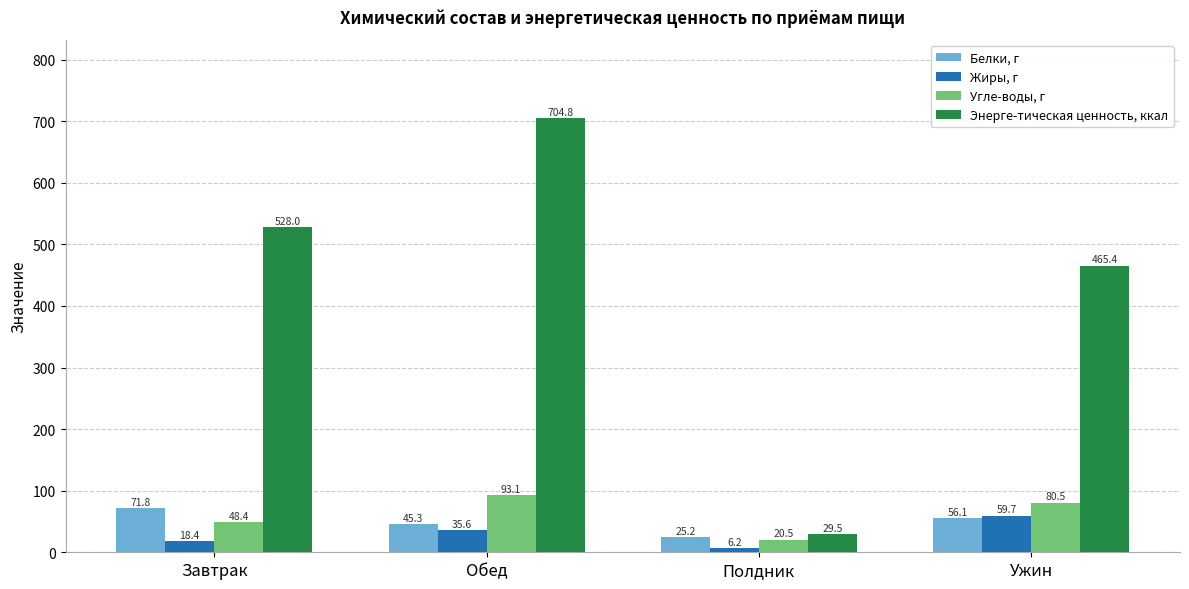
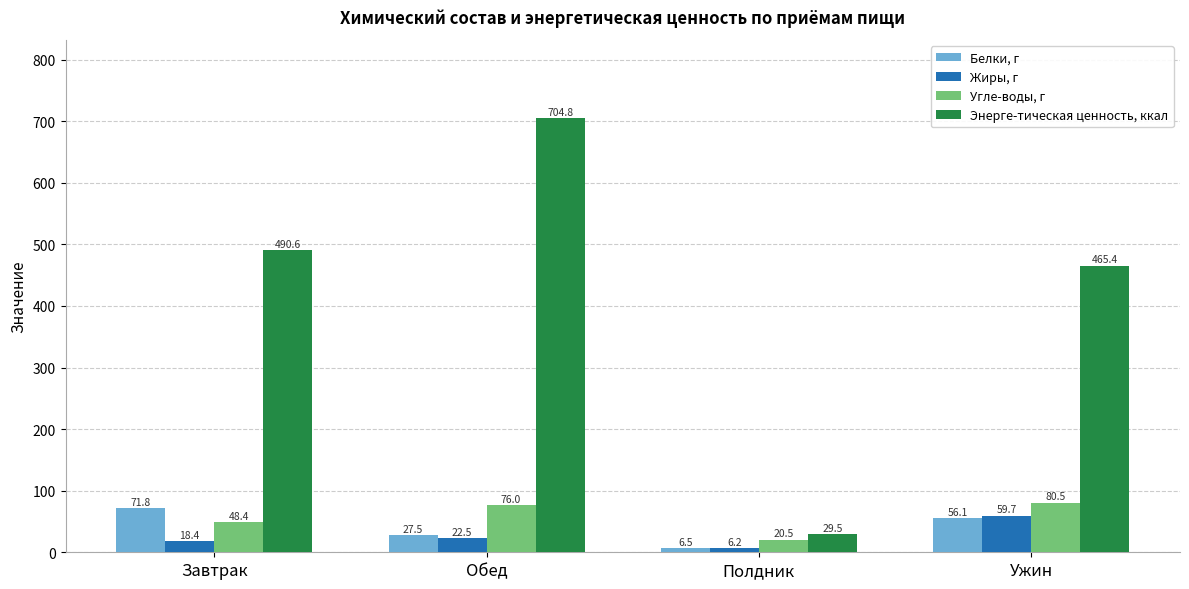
  {
    "Белки, г": {
      "Завтрак": 71.8,
-     "Обед": 45.3,
-     "Полдник": 25.2,
+     "Обед": 27.5,
+     "Полдник": 6.5,
      "Ужин": 56.1
    },
    "Жиры, г": {
      "Завтрак": 18.4,
-     "Обед": 35.6,
+     "Обед": 22.5,
      "Полдник": 6.2,
      "Ужин": 59.7
    },
    "Угле-воды, г": {
      "Завтрак": 48.4,
-     "Обед": 93.1,
+     "Обед": 76.0,
      "Полдник": 20.5,
      "Ужин": 80.5
    },
    "Энерге-тическая ценность, ккал": {
-     "Завтрак": 528.0,
+     "Завтрак": 490.6,
      "Обед": 704.8,
      "Полдник": 29.5,
      "Ужин": 465.4
    }
  }
